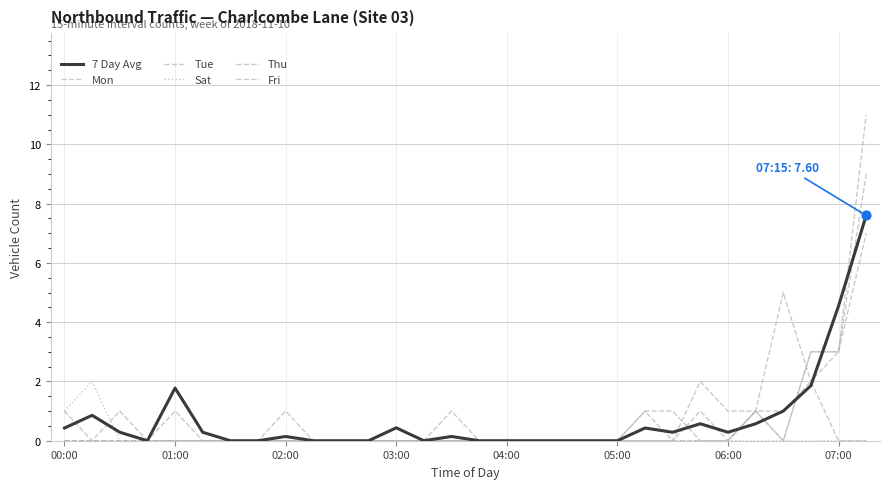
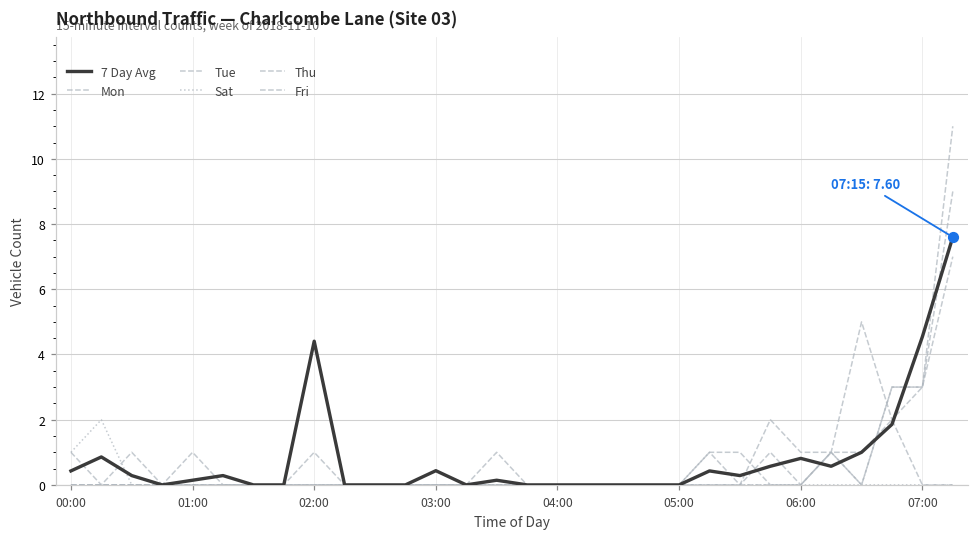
  {
    "7 Day Avg": {
      "00:00": 0.4,
-     "01:00": 1.8,
-     "02:00": 0.1,
+     "01:00": 0.1,
+     "02:00": 4.4,
      "03:00": 0.4,
-     "06:00": 0.3,
+     "06:00": 0.8,
      "07:00": 4.5
    }
  }
